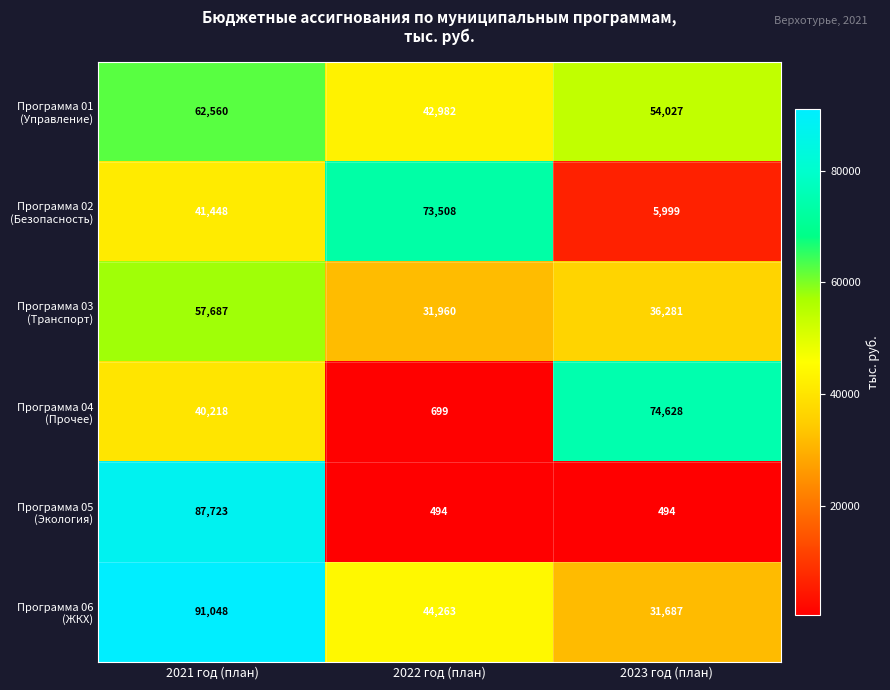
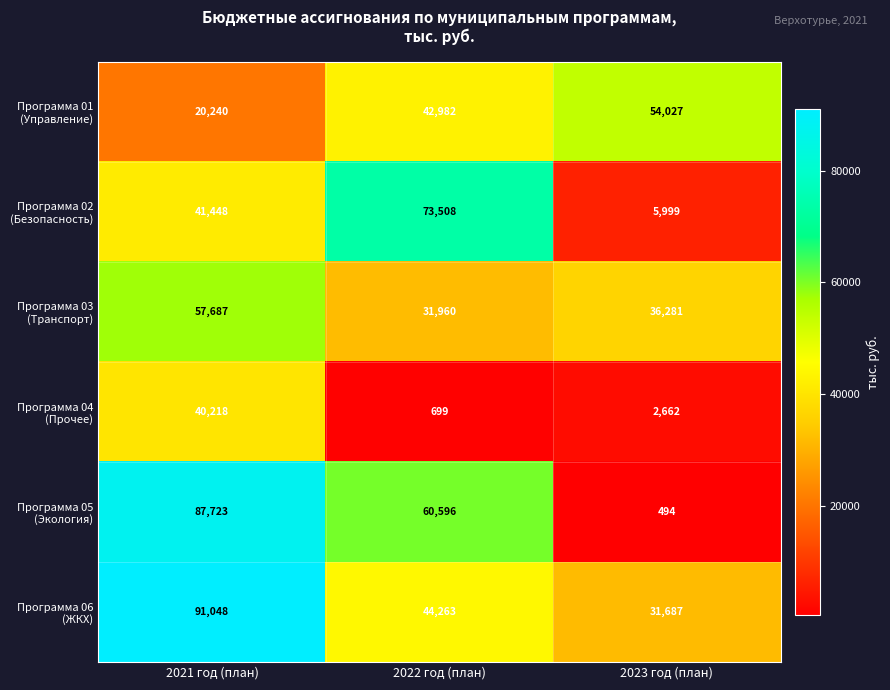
  {
    "Программа 01 (Управление)": {
-     "2021 год (план)": "62,560",
+     "2021 год (план)": "20,240",
      "2022 год (план)": "42,982",
      "2023 год (план)": "54,027"
    },
    "Программа 02 (Безопасность)": {
      "2021 год (план)": "41,448",
      "2022 год (план)": "73,508",
      "2023 год (план)": "5,999"
    },
    "Программа 03 (Транспорт)": {
      "2021 год (план)": "57,687",
      "2022 год (план)": "31,960",
      "2023 год (план)": "36,281"
    },
    "Программа 04 (Прочее)": {
      "2021 год (план)": "40,218",
      "2022 год (план)": "699",
-     "2023 год (план)": "74,628"
+     "2023 год (план)": "2,662"
    },
    "Программа 05 (Экология)": {
      "2021 год (план)": "87,723",
-     "2022 год (план)": "494",
+     "2022 год (план)": "60,596",
      "2023 год (план)": "494"
    },
    "Программа 06 (ЖКХ)": {
      "2021 год (план)": "91,048",
      "2022 год (план)": "44,263",
      "2023 год (план)": "31,687"
    }
  }
